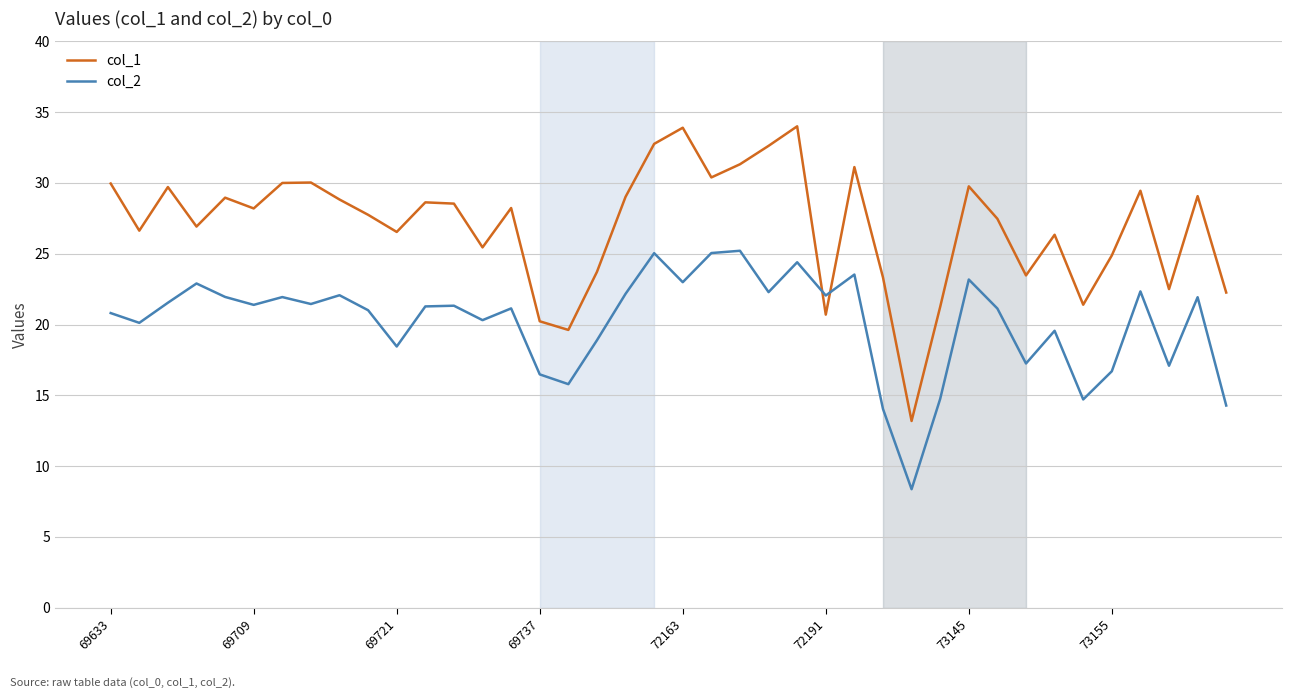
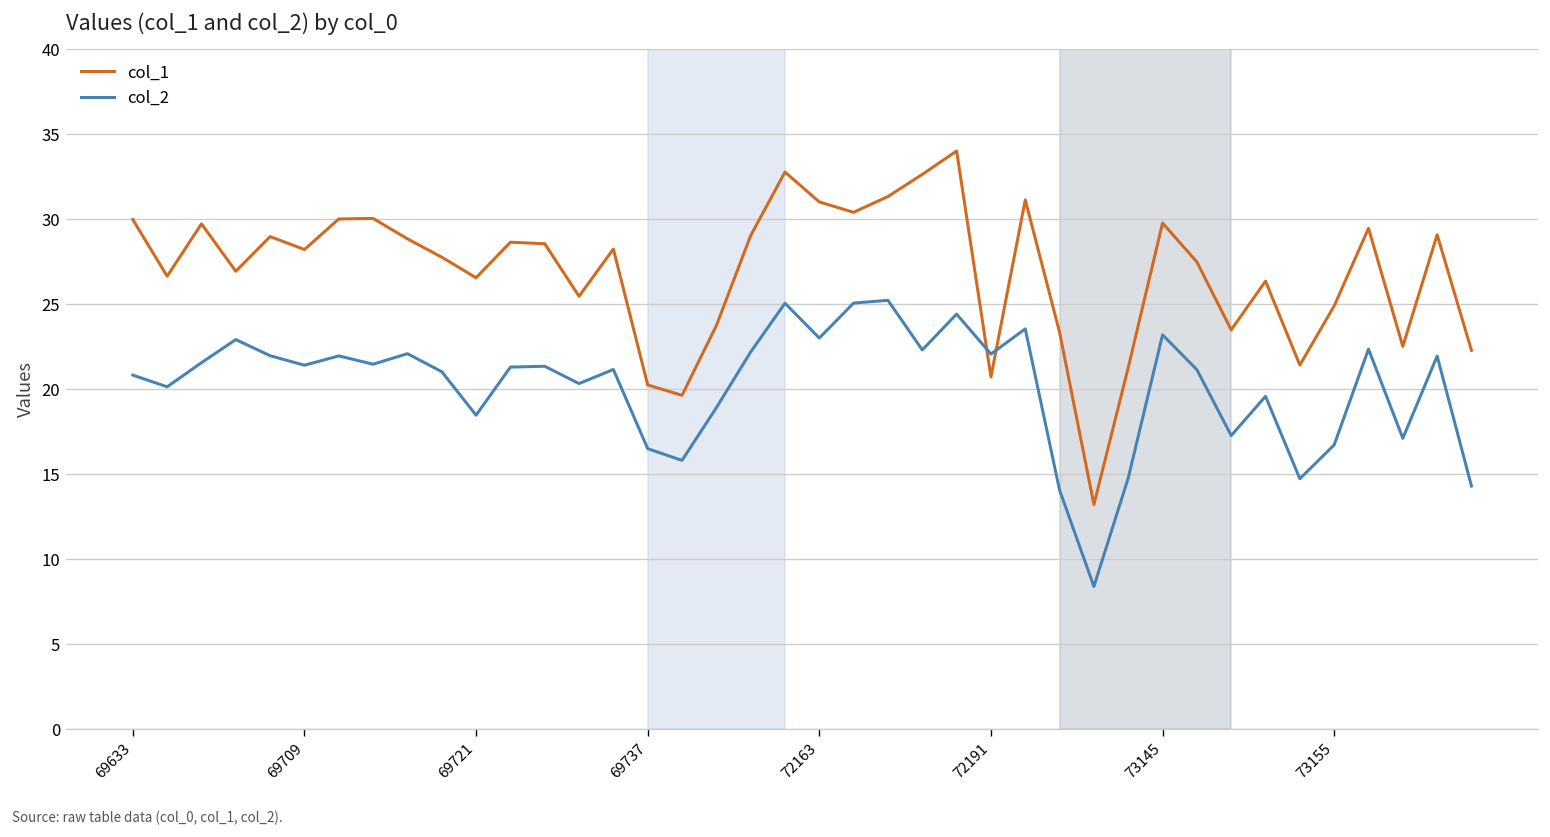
  {
    "col_1": {
      "69633": 30.0,
      "69709": 28.2,
      "69721": 26.5,
      "69737": 20.2,
-     "72163": 33.9,
+     "72163": 31.0,
      "72191": 20.7,
      "73145": 29.8,
      "73155": 24.9
    },
    "col_2": {
      "69633": 20.8,
      "69709": 21.4,
      "69721": 18.5,
      "69737": 16.5,
      "72163": 23.0,
      "72191": 22.1,
      "73145": 23.2,
      "73155": 16.7
    }
  }
